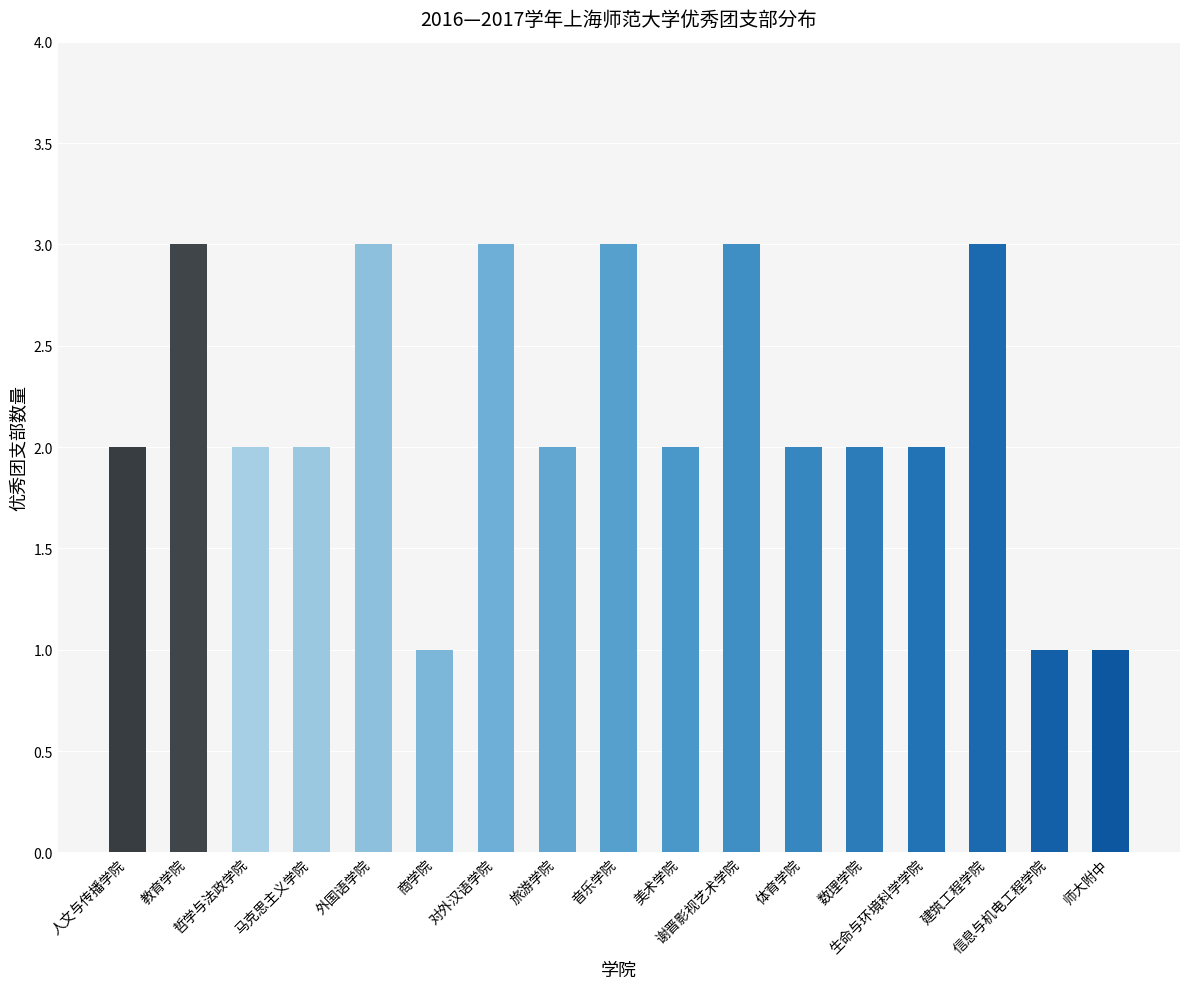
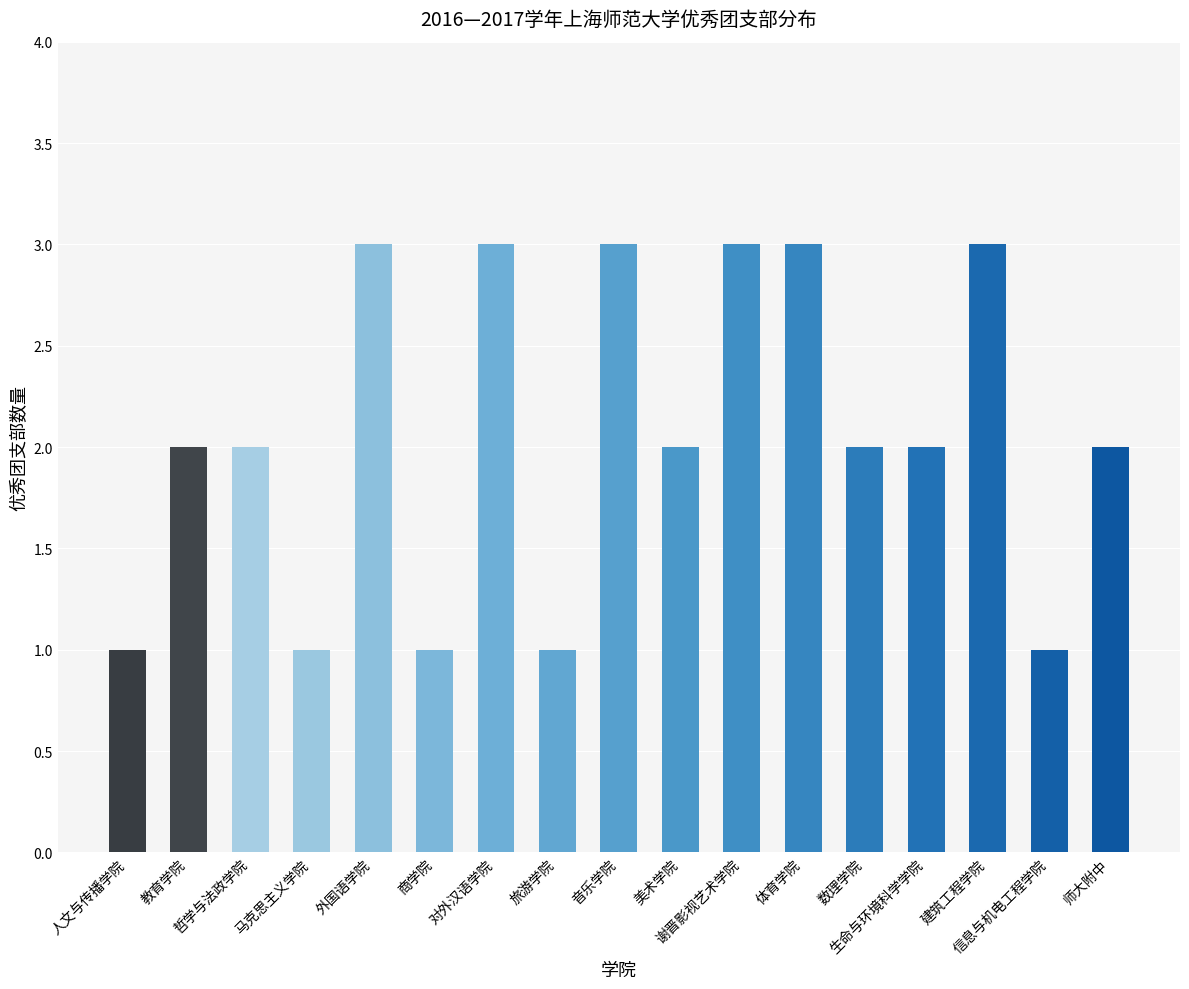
  {
-   "人文与传播学院": 2,
-   "教育学院": 3,
+   "人文与传播学院": 1,
+   "教育学院": 2,
    "哲学与法政学院": 2,
-   "马克思主义学院": 2,
+   "马克思主义学院": 1,
    "外国语学院": 3,
    "商学院": 1,
    "对外汉语学院": 3,
-   "旅游学院": 2,
+   "旅游学院": 1,
    "音乐学院": 3,
    "美术学院": 2,
    "谢晋影视艺术学院": 3,
-   "体育学院": 2,
+   "体育学院": 3,
    "数理学院": 2,
    "生命与环境科学学院": 2,
    "建筑工程学院": 3,
    "信息与机电工程学院": 1,
-   "师大附中": 1
+   "师大附中": 2
  }
